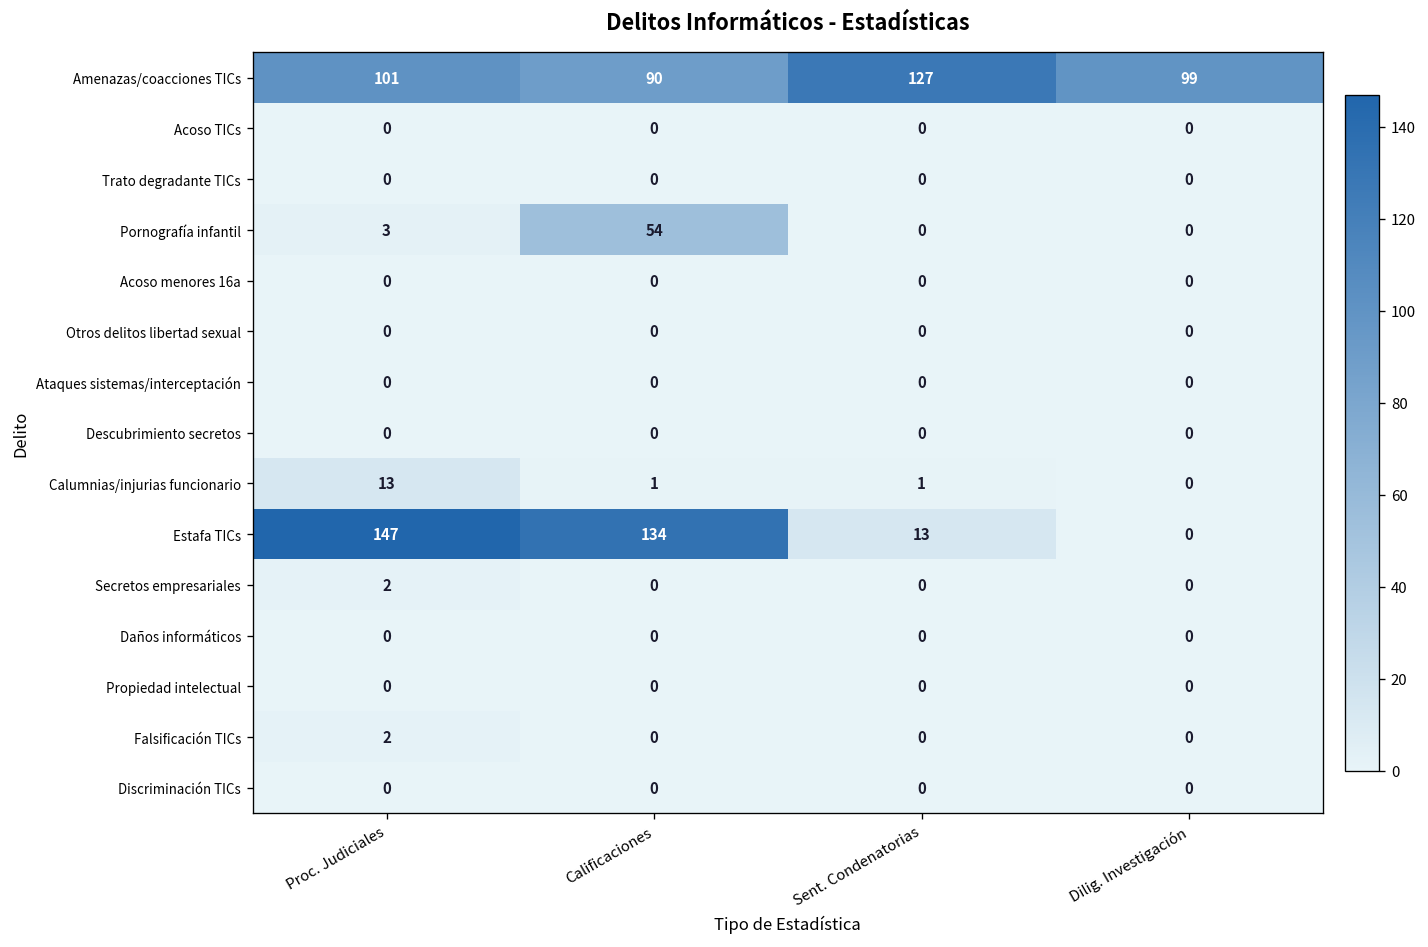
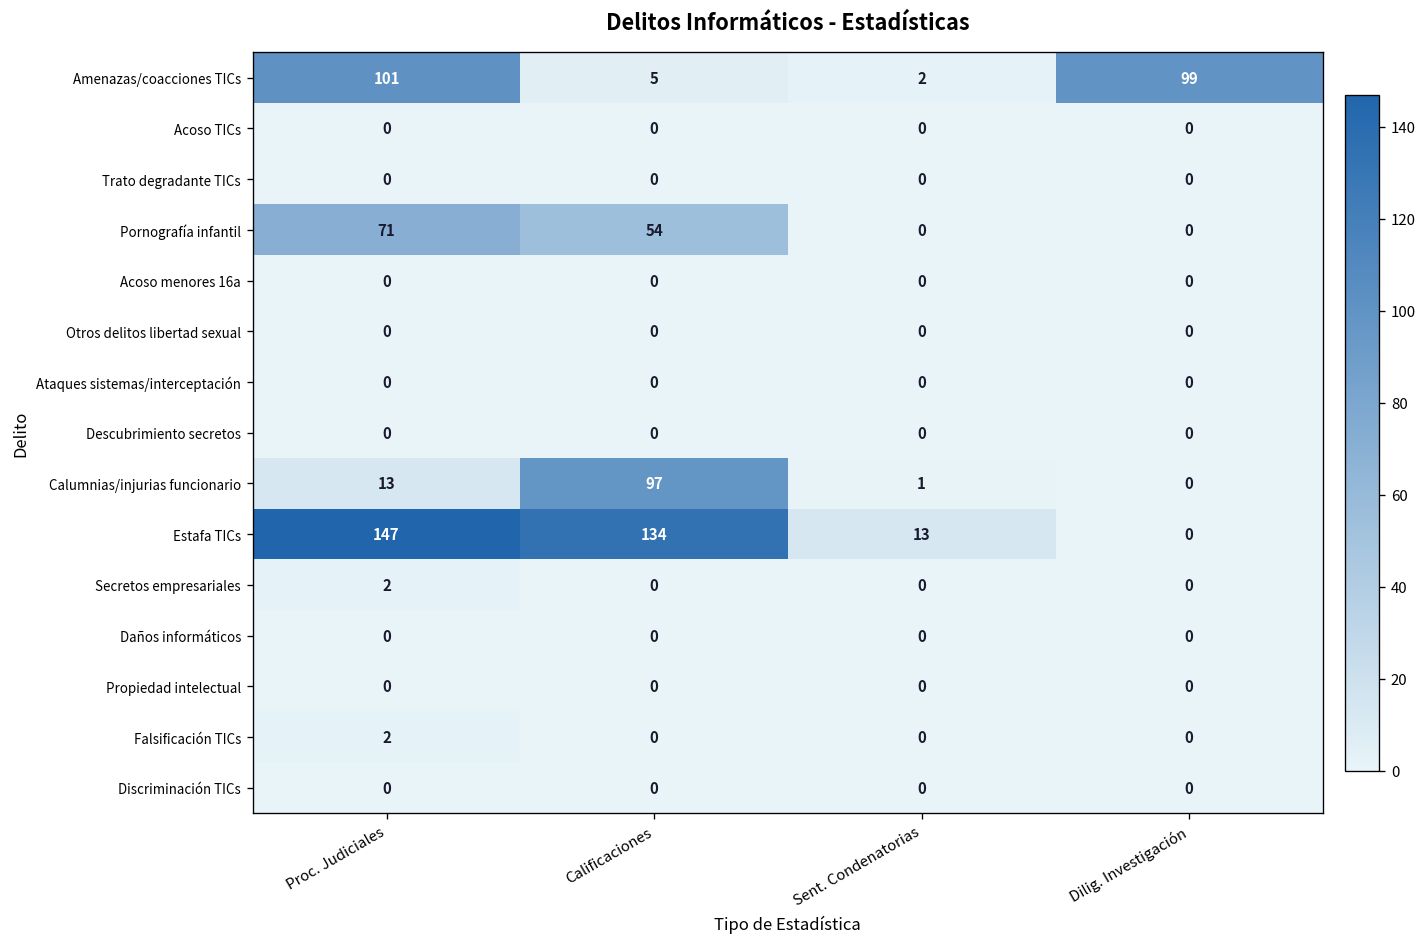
  {
    "Amenazas/coacciones TICs": {
      "Proc. Judiciales": 101,
-     "Calificaciones": 90,
-     "Sent. Condenatorias": 127,
+     "Calificaciones": 5,
+     "Sent. Condenatorias": 2,
      "Dilig. Investigación": 99
    },
    "Acoso TICs": {
      "Proc. Judiciales": 0,
      "Calificaciones": 0,
      "Sent. Condenatorias": 0,
      "Dilig. Investigación": 0
    },
    "Trato degradante TICs": {
      "Proc. Judiciales": 0,
      "Calificaciones": 0,
      "Sent. Condenatorias": 0,
      "Dilig. Investigación": 0
    },
    "Pornografía infantil": {
-     "Proc. Judiciales": 3,
+     "Proc. Judiciales": 71,
      "Calificaciones": 54,
      "Sent. Condenatorias": 0,
      "Dilig. Investigación": 0
    },
    "Acoso menores 16a": {
      "Proc. Judiciales": 0,
      "Calificaciones": 0,
      "Sent. Condenatorias": 0,
      "Dilig. Investigación": 0
    },
    "Otros delitos libertad sexual": {
      "Proc. Judiciales": 0,
      "Calificaciones": 0,
      "Sent. Condenatorias": 0,
      "Dilig. Investigación": 0
    },
    "Ataques sistemas/interceptación": {
      "Proc. Judiciales": 0,
      "Calificaciones": 0,
      "Sent. Condenatorias": 0,
      "Dilig. Investigación": 0
    },
    "Descubrimiento secretos": {
      "Proc. Judiciales": 0,
      "Calificaciones": 0,
      "Sent. Condenatorias": 0,
      "Dilig. Investigación": 0
    },
    "Calumnias/injurias funcionario": {
      "Proc. Judiciales": 13,
-     "Calificaciones": 1,
+     "Calificaciones": 97,
      "Sent. Condenatorias": 1,
      "Dilig. Investigación": 0
    },
    "Estafa TICs": {
      "Proc. Judiciales": 147,
      "Calificaciones": 134,
      "Sent. Condenatorias": 13,
      "Dilig. Investigación": 0
    },
    "Secretos empresariales": {
      "Proc. Judiciales": 2,
      "Calificaciones": 0,
      "Sent. Condenatorias": 0,
      "Dilig. Investigación": 0
    },
    "Daños informáticos": {
      "Proc. Judiciales": 0,
      "Calificaciones": 0,
      "Sent. Condenatorias": 0,
      "Dilig. Investigación": 0
    },
    "Propiedad intelectual": {
      "Proc. Judiciales": 0,
      "Calificaciones": 0,
      "Sent. Condenatorias": 0,
      "Dilig. Investigación": 0
    },
    "Falsificación TICs": {
      "Proc. Judiciales": 2,
      "Calificaciones": 0,
      "Sent. Condenatorias": 0,
      "Dilig. Investigación": 0
    },
    "Discriminación TICs": {
      "Proc. Judiciales": 0,
      "Calificaciones": 0,
      "Sent. Condenatorias": 0,
      "Dilig. Investigación": 0
    }
  }
